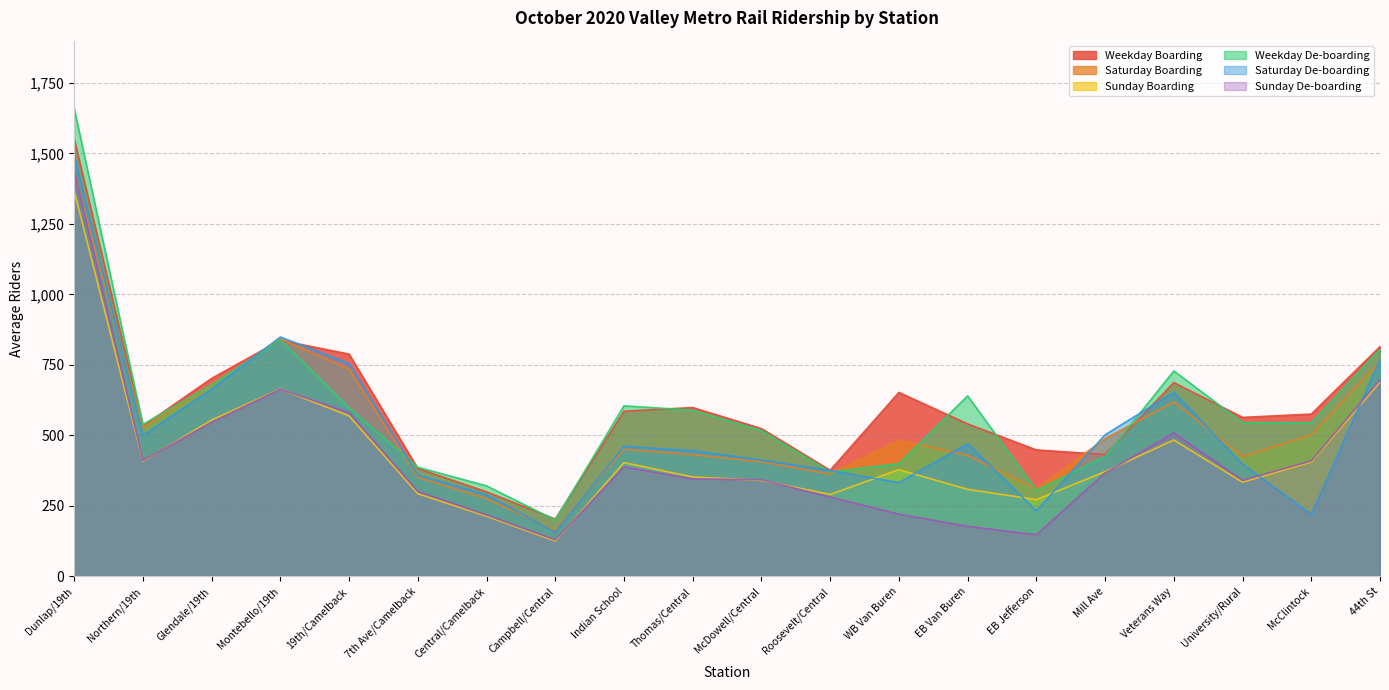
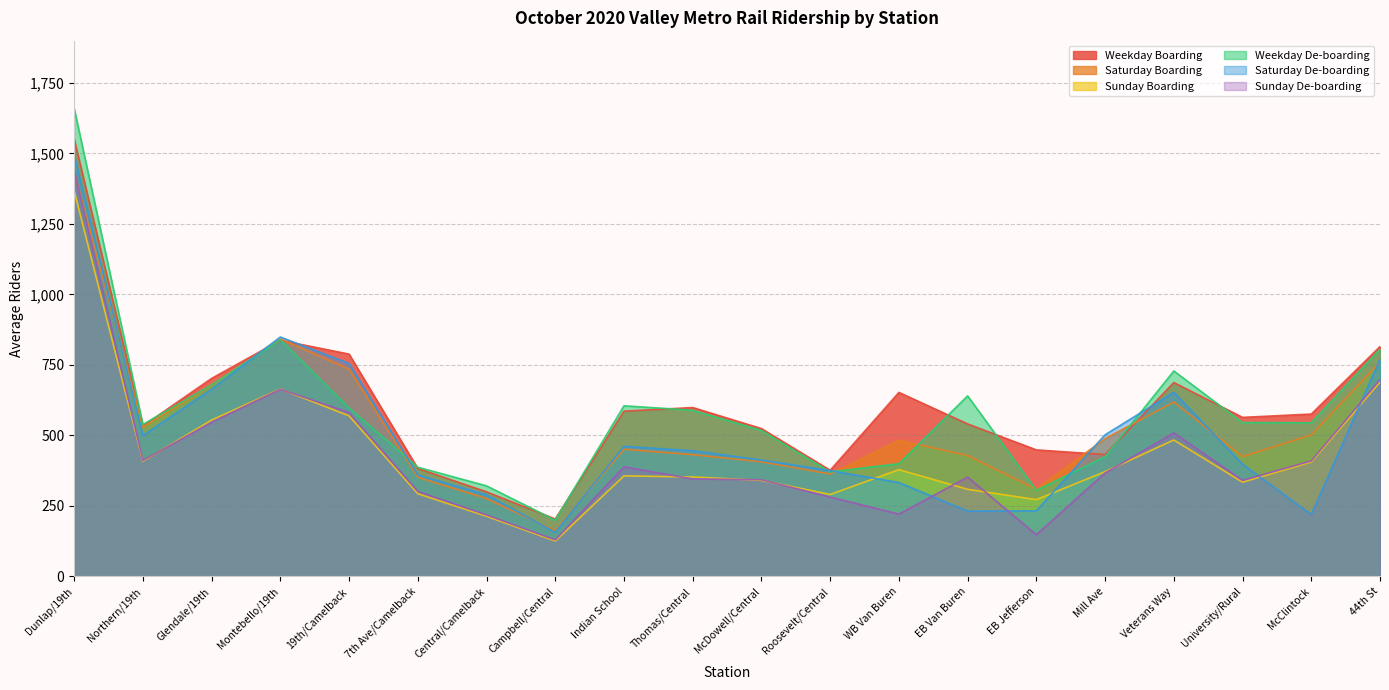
  {
    "Sunday Boarding": {
      "Dunlap/19th": "1,370",
      "19th/Camelback": "570",
-     "Indian School": "400",
+     "Indian School": "360",
      "Roosevelt/Central": "290",
      "WB Van Buren": "380",
      "EB Van Buren": "310",
      "EB Jefferson": "270",
      "Veterans Way": "480"
    },
    "Weekday De-boarding": {
      "Dunlap/19th": "1,660",
      "19th/Camelback": "600",
      "Central/Camelback": "320",
      "Indian School": "610",
      "Thomas/Central": "590",
      "WB Van Buren": "400",
      "EB Van Buren": "640",
      "Veterans Way": "730",
      "University/Rural": "550",
      "McClintock": "550",
      "44th St": "810"
    },
    "Saturday De-boarding": {
      "Dunlap/19th": "1,490",
      "Northern/19th": "500",
      "Glendale/19th": "660",
      "19th/Camelback": "760",
      "Central/Camelback": "290",
      "Indian School": "460",
      "Thomas/Central": "450",
      "WB Van Buren": "330",
-     "EB Van Buren": "470",
+     "EB Van Buren": "230",
      "EB Jefferson": "230",
      "Mill Ave": "500",
      "Veterans Way": "650",
      "University/Rural": "400",
      "McClintock": "220"
    },
    "Sunday De-boarding": {
      "19th/Camelback": "580",
      "Indian School": "390",
      "Roosevelt/Central": "280",
      "WB Van Buren": "220",
-     "EB Van Buren": "180",
+     "EB Van Buren": "350",
      "EB Jefferson": "150",
      "Veterans Way": "510"
    }
  }
